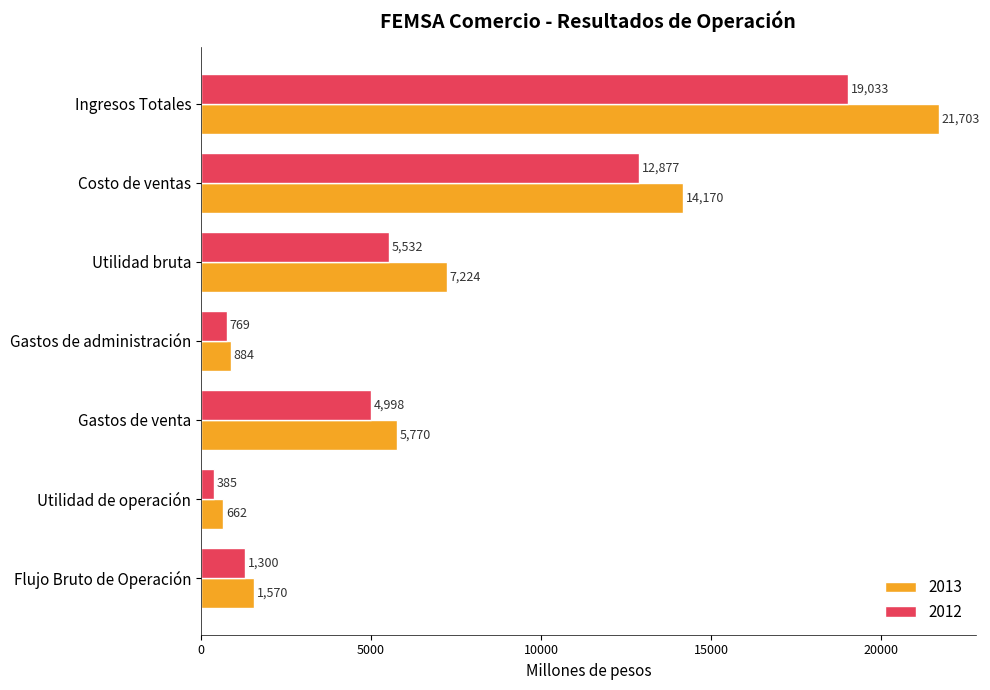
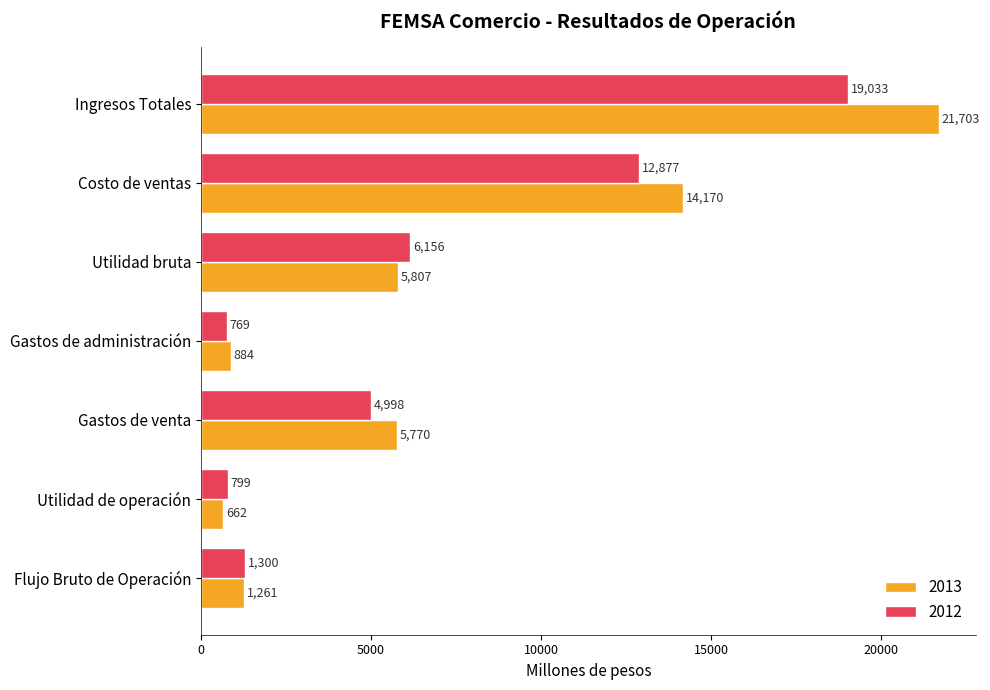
  {
    "2013": {
      "Ingresos Totales": "21,703",
      "Costo de ventas": "14,170",
-     "Utilidad bruta": "7,224",
+     "Utilidad bruta": "5,807",
      "Gastos de administración": "884",
      "Gastos de venta": "5,770",
      "Utilidad de operación": "662",
-     "Flujo Bruto de Operación": "1,570"
+     "Flujo Bruto de Operación": "1,261"
    },
    "2012": {
      "Ingresos Totales": "19,033",
      "Costo de ventas": "12,877",
-     "Utilidad bruta": "5,532",
+     "Utilidad bruta": "6,156",
      "Gastos de administración": "769",
      "Gastos de venta": "4,998",
-     "Utilidad de operación": "385",
+     "Utilidad de operación": "799",
      "Flujo Bruto de Operación": "1,300"
    }
  }
